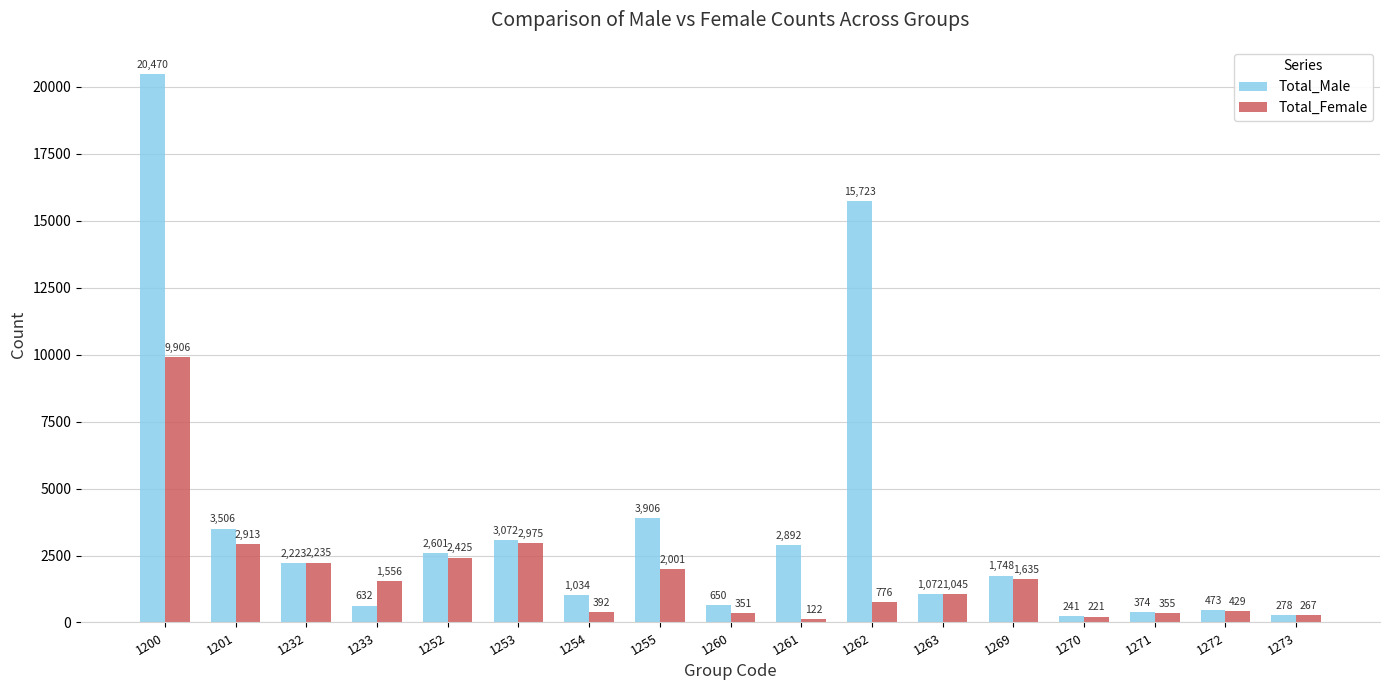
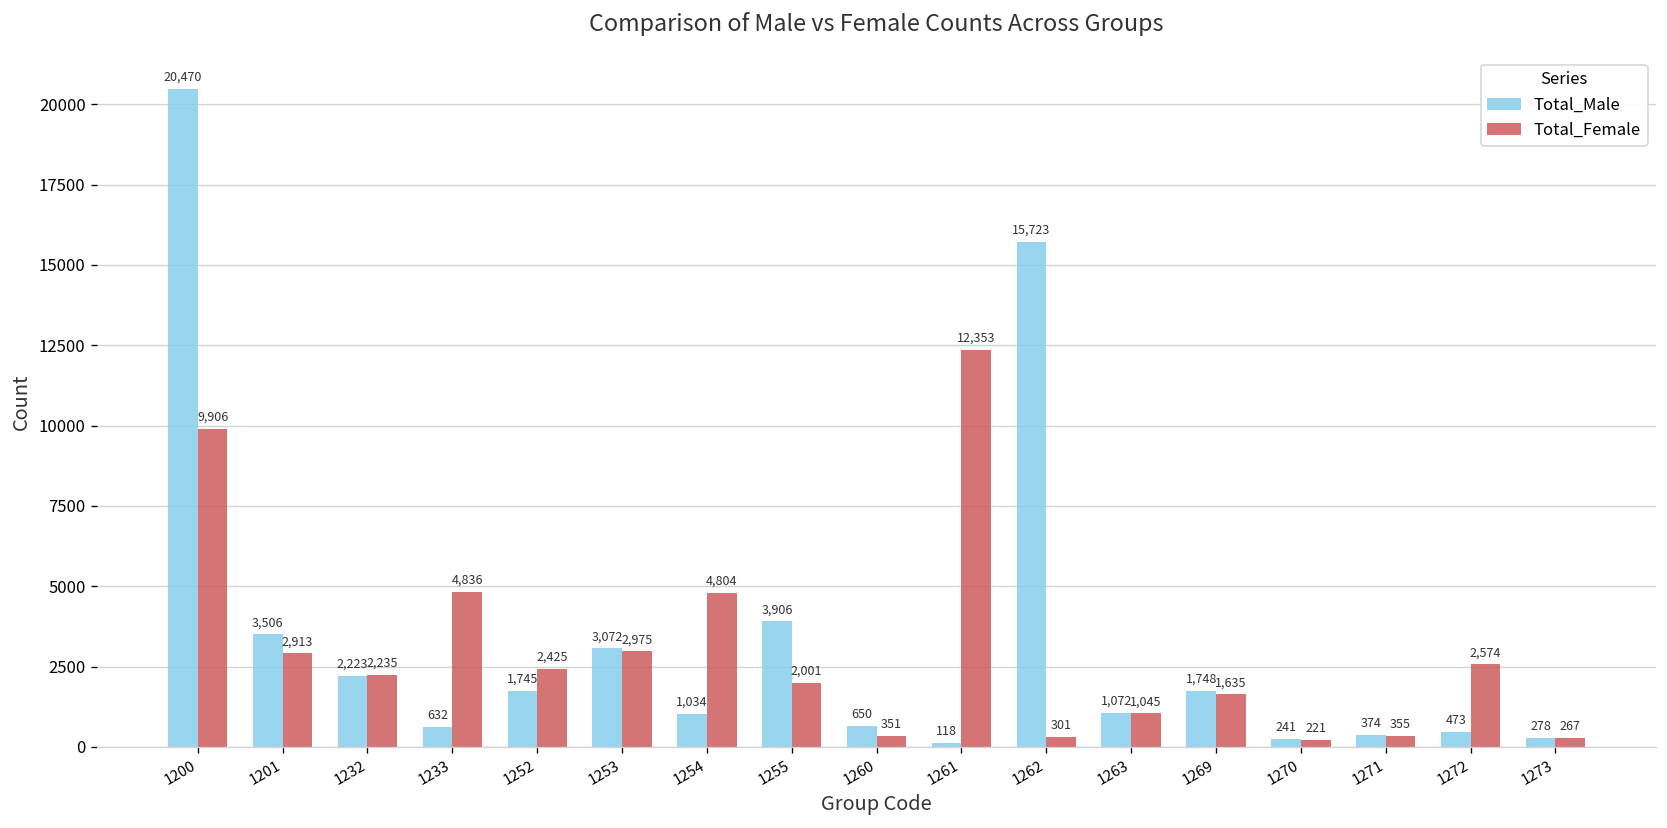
  {
    "Total_Male": {
      "1200": "20,470",
      "1201": "3,506",
      "1232": "2,223",
      "1233": "632",
-     "1252": "2,601",
+     "1252": "1,745",
      "1253": "3,072",
      "1254": "1,034",
      "1255": "3,906",
      "1260": "650",
-     "1261": "2,892",
+     "1261": "118",
      "1262": "15,723",
      "1263": "1,072",
      "1269": "1,748",
      "1270": "241",
      "1271": "374",
      "1272": "473",
      "1273": "278"
    },
    "Total_Female": {
      "1200": "9,906",
      "1201": "2,913",
      "1232": "2,235",
-     "1233": "1,556",
+     "1233": "4,836",
      "1252": "2,425",
      "1253": "2,975",
-     "1254": "392",
+     "1254": "4,804",
      "1255": "2,001",
      "1260": "351",
-     "1261": "122",
-     "1262": "776",
+     "1261": "12,353",
+     "1262": "301",
      "1263": "1,045",
      "1269": "1,635",
      "1270": "221",
      "1271": "355",
-     "1272": "429",
+     "1272": "2,574",
      "1273": "267"
    }
  }
